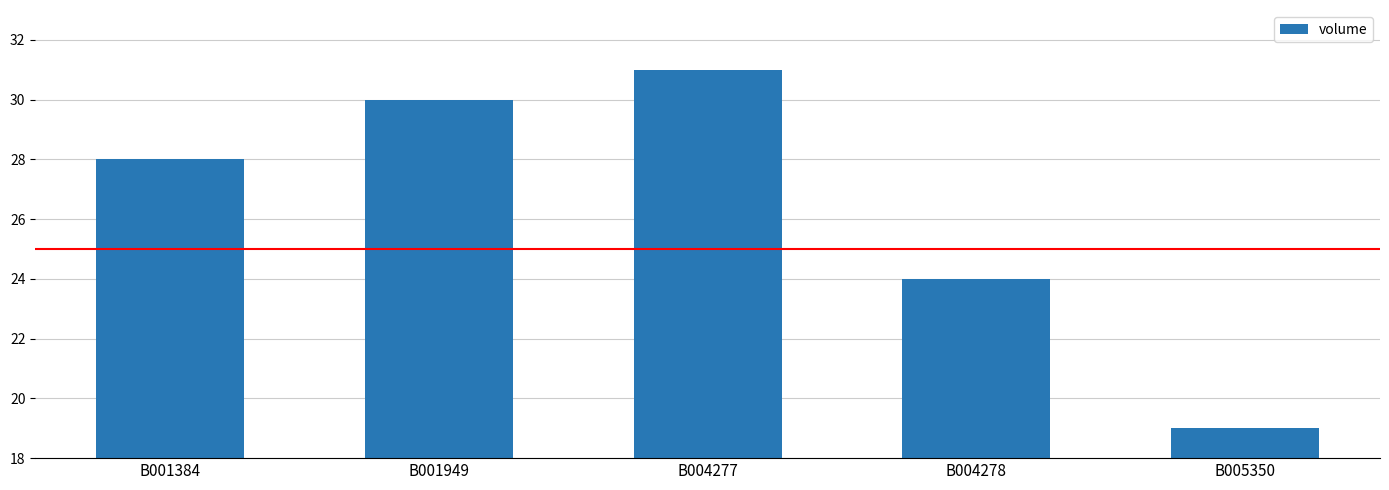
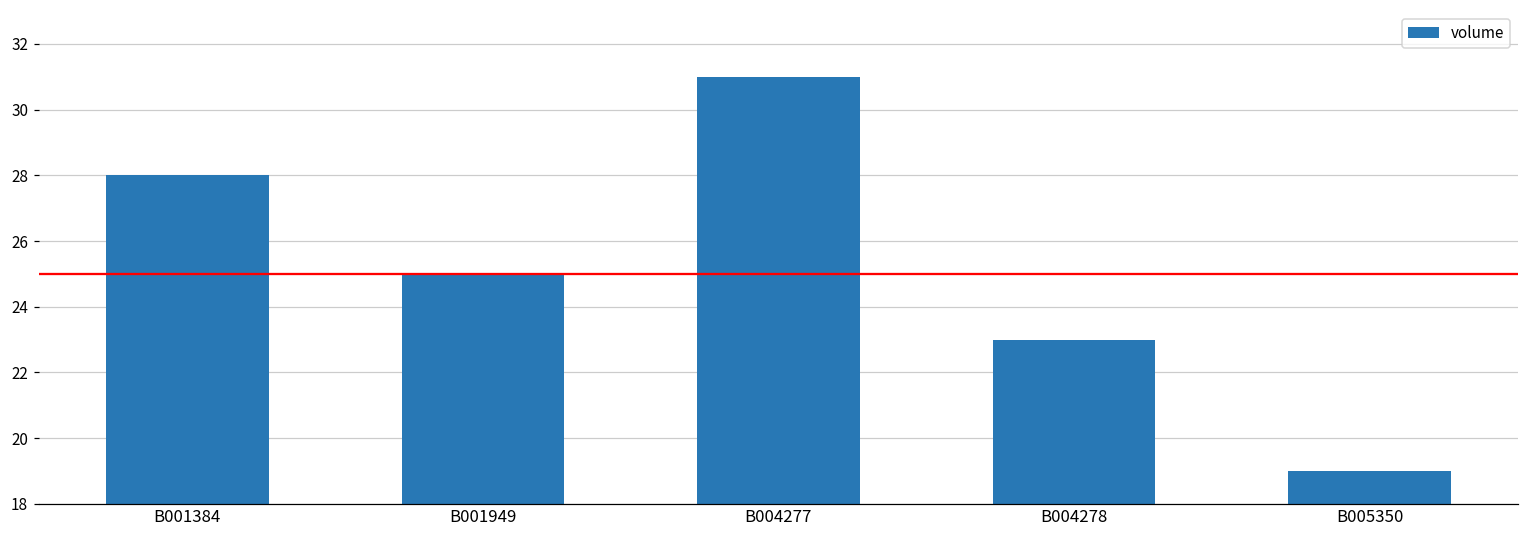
  {
    "B001384": 28,
-   "B001949": 30,
+   "B001949": 25,
    "B004277": 31,
-   "B004278": 24,
+   "B004278": 23,
    "B005350": 19
  }
